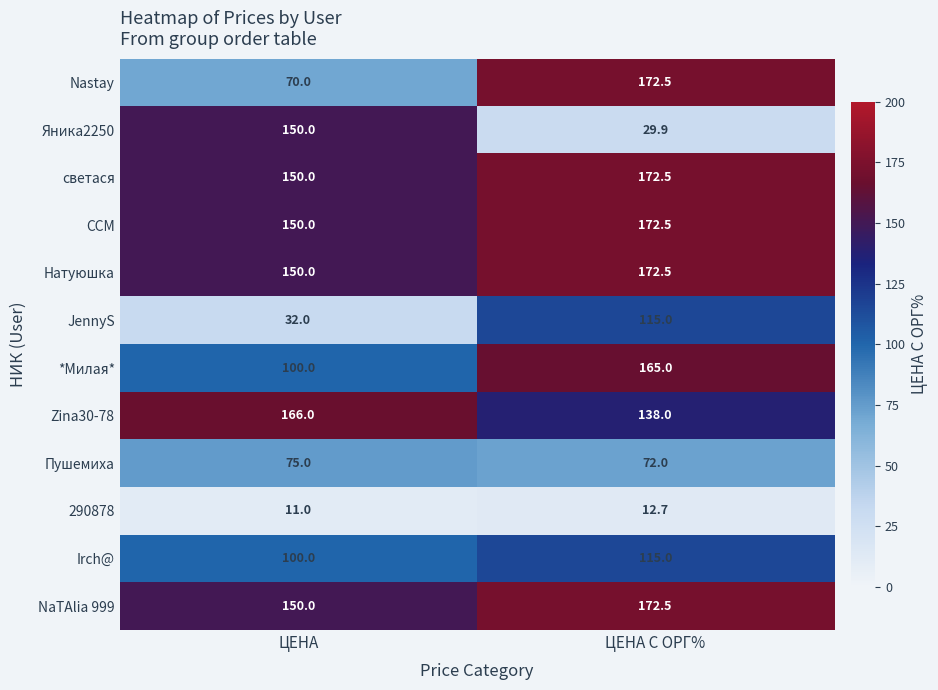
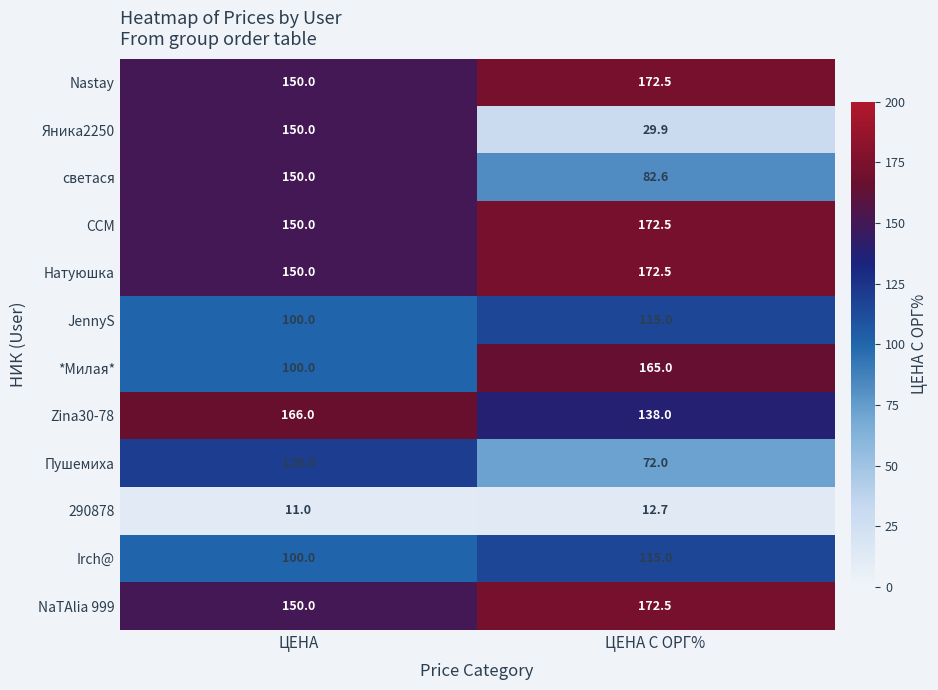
  {
    "Nastay": {
-     "ЦЕНА": 70.0,
+     "ЦЕНА": 150.0,
      "ЦЕНА С ОРГ%": 172.5
    },
    "Яника2250": {
      "ЦЕНА": 150.0,
      "ЦЕНА С ОРГ%": 29.9
    },
    "светася": {
      "ЦЕНА": 150.0,
-     "ЦЕНА С ОРГ%": 172.5
+     "ЦЕНА С ОРГ%": 82.6
    },
    "ССМ": {
      "ЦЕНА": 150.0,
      "ЦЕНА С ОРГ%": 172.5
    },
    "Натуюшка": {
      "ЦЕНА": 150.0,
      "ЦЕНА С ОРГ%": 172.5
    },
    "JennyS": {
-     "ЦЕНА": 32.0,
+     "ЦЕНА": 100.0,
      "ЦЕНА С ОРГ%": 115.0
    },
    "*Милая*": {
      "ЦЕНА": 100.0,
      "ЦЕНА С ОРГ%": 165.0
    },
    "Zina30-78": {
      "ЦЕНА": 166.0,
      "ЦЕНА С ОРГ%": 138.0
    },
    "Пушемиха": {
-     "ЦЕНА": 75.0,
+     "ЦЕНА": 120.0,
      "ЦЕНА С ОРГ%": 72.0
    },
    "290878": {
      "ЦЕНА": 11.0,
      "ЦЕНА С ОРГ%": 12.7
    },
    "Irch@": {
      "ЦЕНА": 100.0,
      "ЦЕНА С ОРГ%": 115.0
    },
    "NaTAlia 999": {
      "ЦЕНА": 150.0,
      "ЦЕНА С ОРГ%": 172.5
    }
  }
